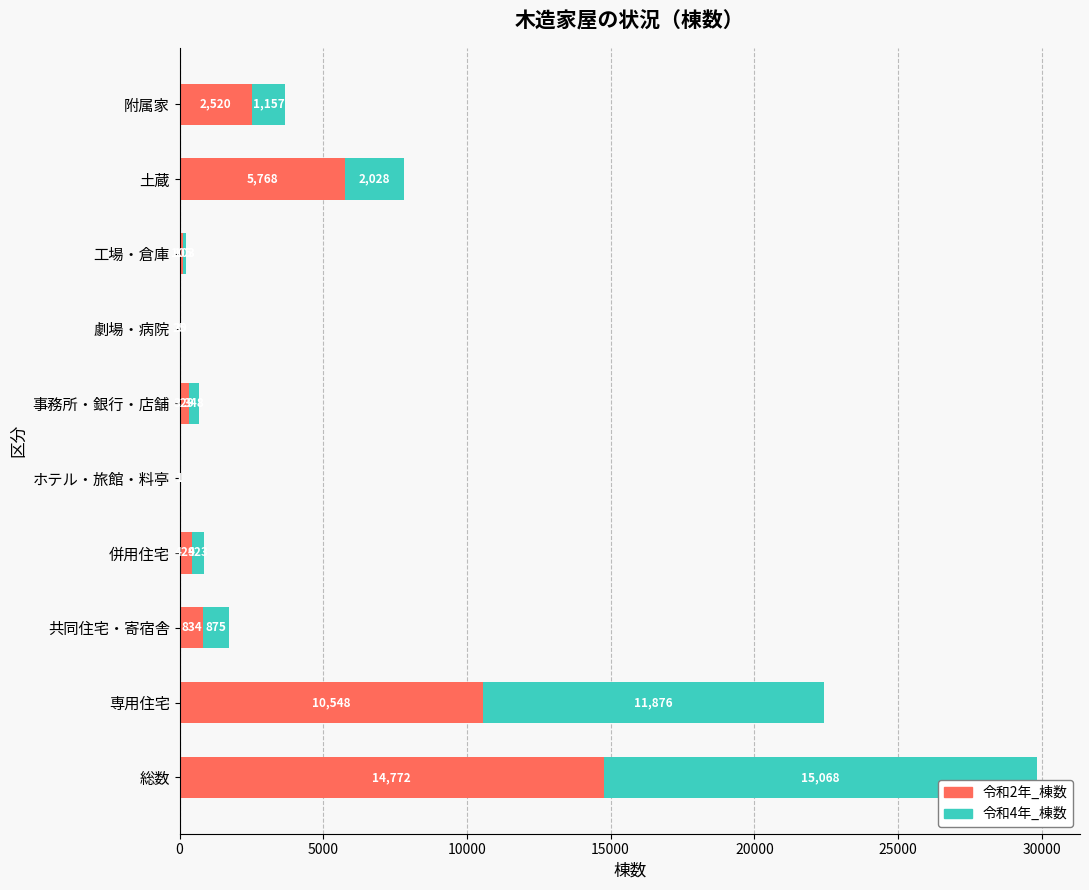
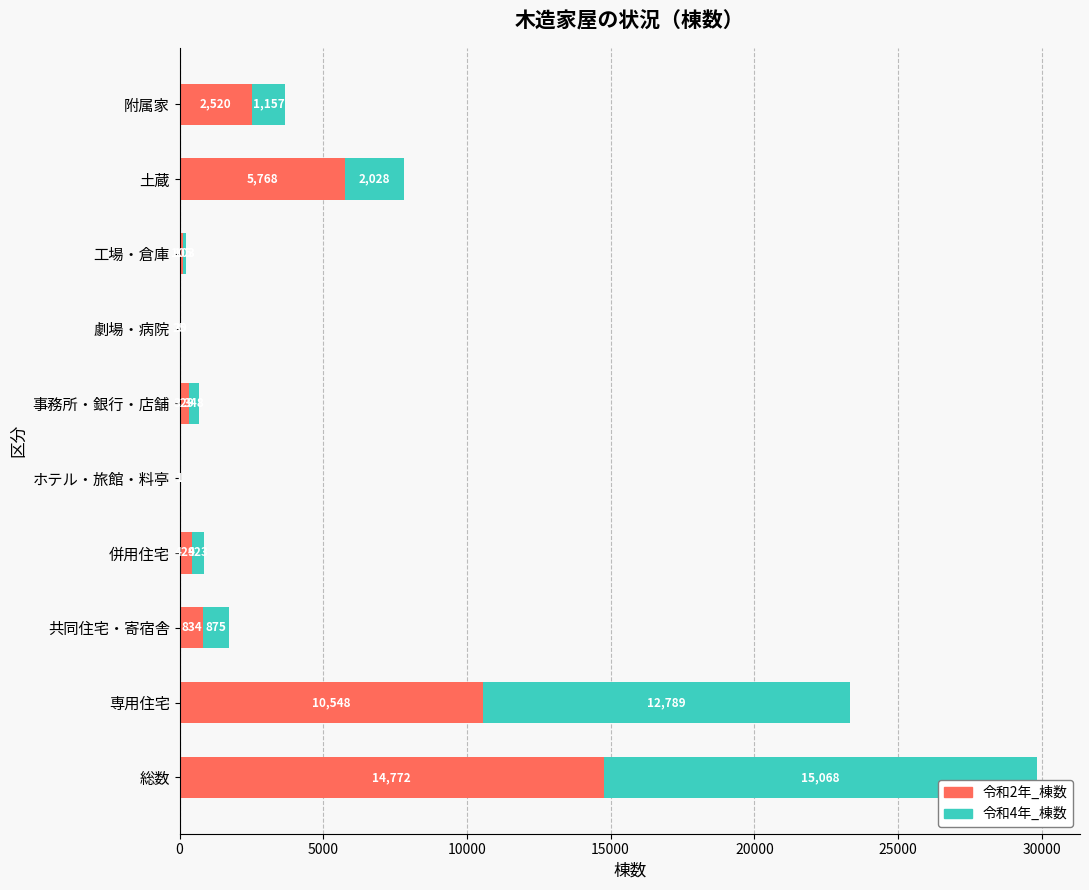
  {
    "令和2年_棟数": {
      "附属家": "2,520",
      "土蔵": "5,768",
      "共同住宅・寄宿舎": "834",
      "専用住宅": "10,548",
      "総数": "14,772"
    },
    "令和4年_棟数": {
      "附属家": "1,157",
      "土蔵": "2,028",
      "共同住宅・寄宿舎": "875",
-     "専用住宅": "11,876",
+     "専用住宅": "12,789",
      "総数": "15,068"
    }
  }
